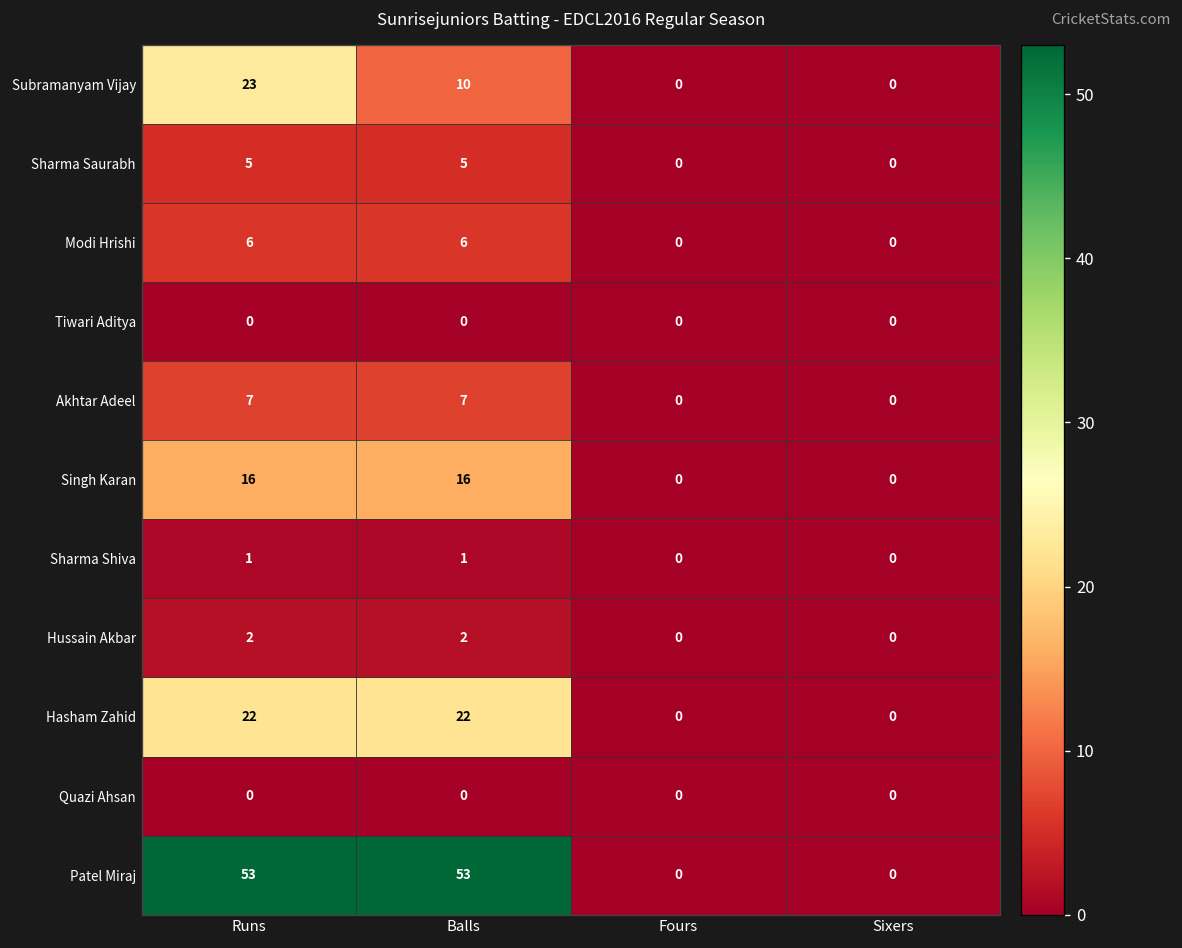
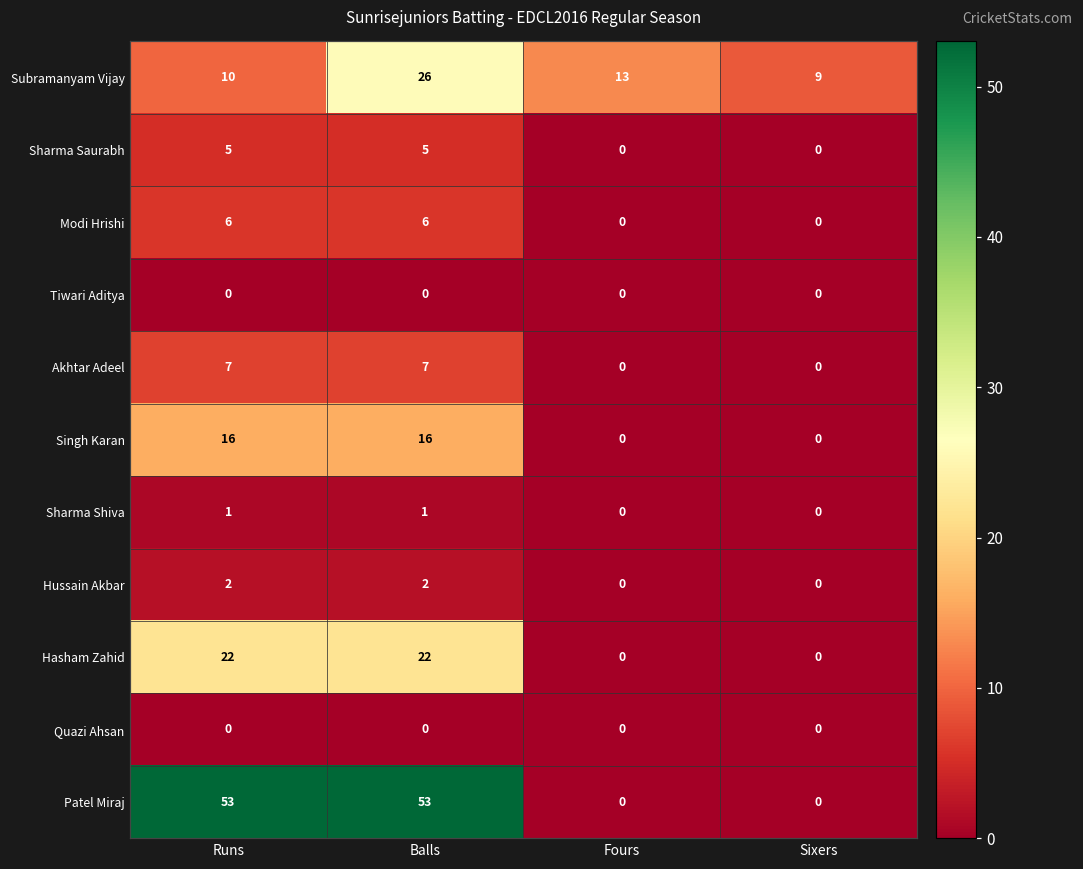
  {
    "Subramanyam Vijay": {
-     "Runs": 23,
-     "Balls": 10,
-     "Fours": 0,
-     "Sixers": 0
+     "Runs": 10,
+     "Balls": 26,
+     "Fours": 13,
+     "Sixers": 9
    },
    "Sharma Saurabh": {
      "Runs": 5,
      "Balls": 5,
      "Fours": 0,
      "Sixers": 0
    },
    "Modi Hrishi": {
      "Runs": 6,
      "Balls": 6,
      "Fours": 0,
      "Sixers": 0
    },
    "Tiwari Aditya": {
      "Runs": 0,
      "Balls": 0,
      "Fours": 0,
      "Sixers": 0
    },
    "Akhtar Adeel": {
      "Runs": 7,
      "Balls": 7,
      "Fours": 0,
      "Sixers": 0
    },
    "Singh Karan": {
      "Runs": 16,
      "Balls": 16,
      "Fours": 0,
      "Sixers": 0
    },
    "Sharma Shiva": {
      "Runs": 1,
      "Balls": 1,
      "Fours": 0,
      "Sixers": 0
    },
    "Hussain Akbar": {
      "Runs": 2,
      "Balls": 2,
      "Fours": 0,
      "Sixers": 0
    },
    "Hasham Zahid": {
      "Runs": 22,
      "Balls": 22,
      "Fours": 0,
      "Sixers": 0
    },
    "Quazi Ahsan": {
      "Runs": 0,
      "Balls": 0,
      "Fours": 0,
      "Sixers": 0
    },
    "Patel Miraj": {
      "Runs": 53,
      "Balls": 53,
      "Fours": 0,
      "Sixers": 0
    }
  }
